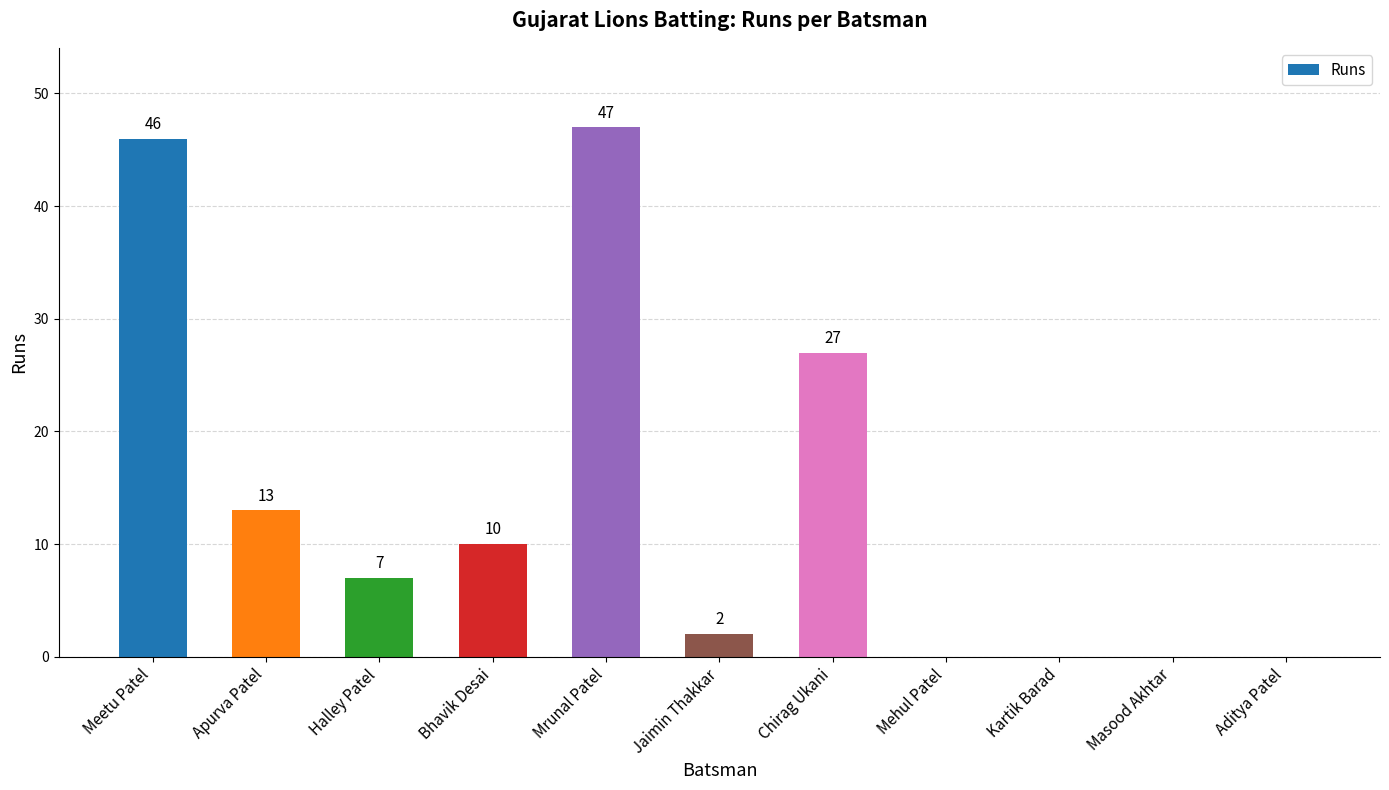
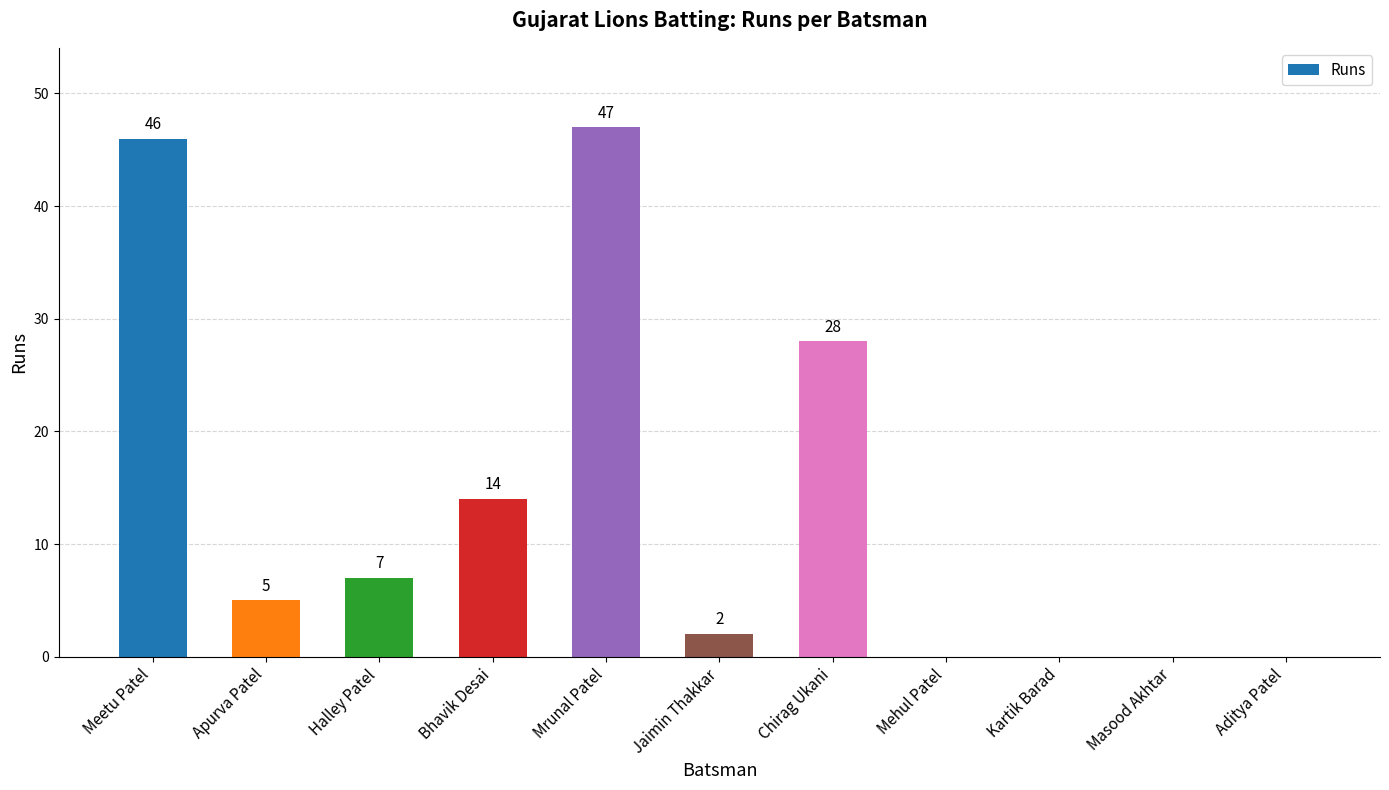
  {
    "Meetu Patel": 46,
-   "Apurva Patel": 13,
+   "Apurva Patel": 5,
    "Halley Patel": 7,
-   "Bhavik Desai": 10,
+   "Bhavik Desai": 14,
    "Mrunal Patel": 47,
    "Jaimin Thakkar": 2,
-   "Chirag Ukani": 27
+   "Chirag Ukani": 28
  }
